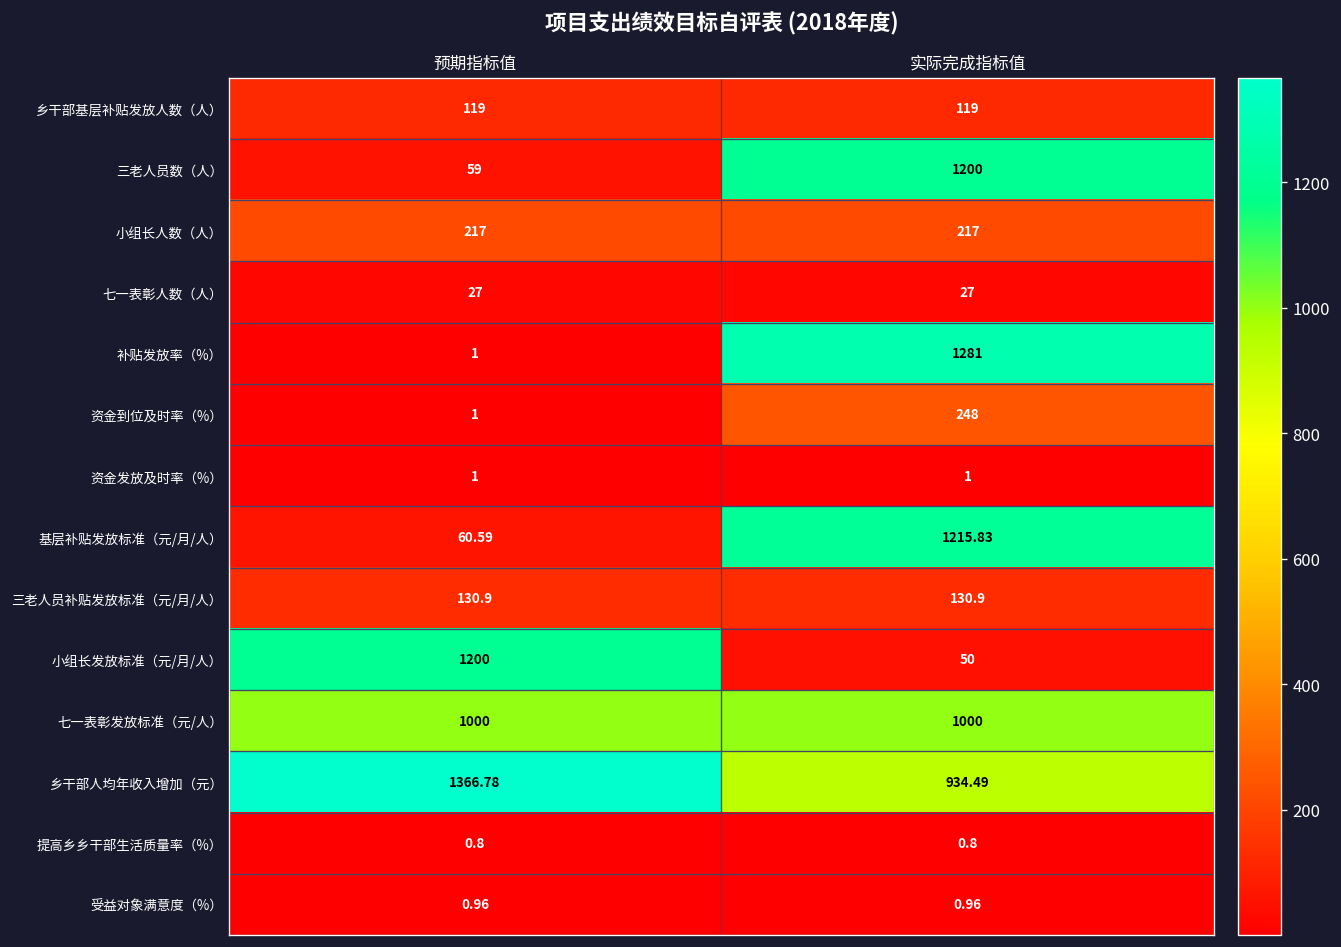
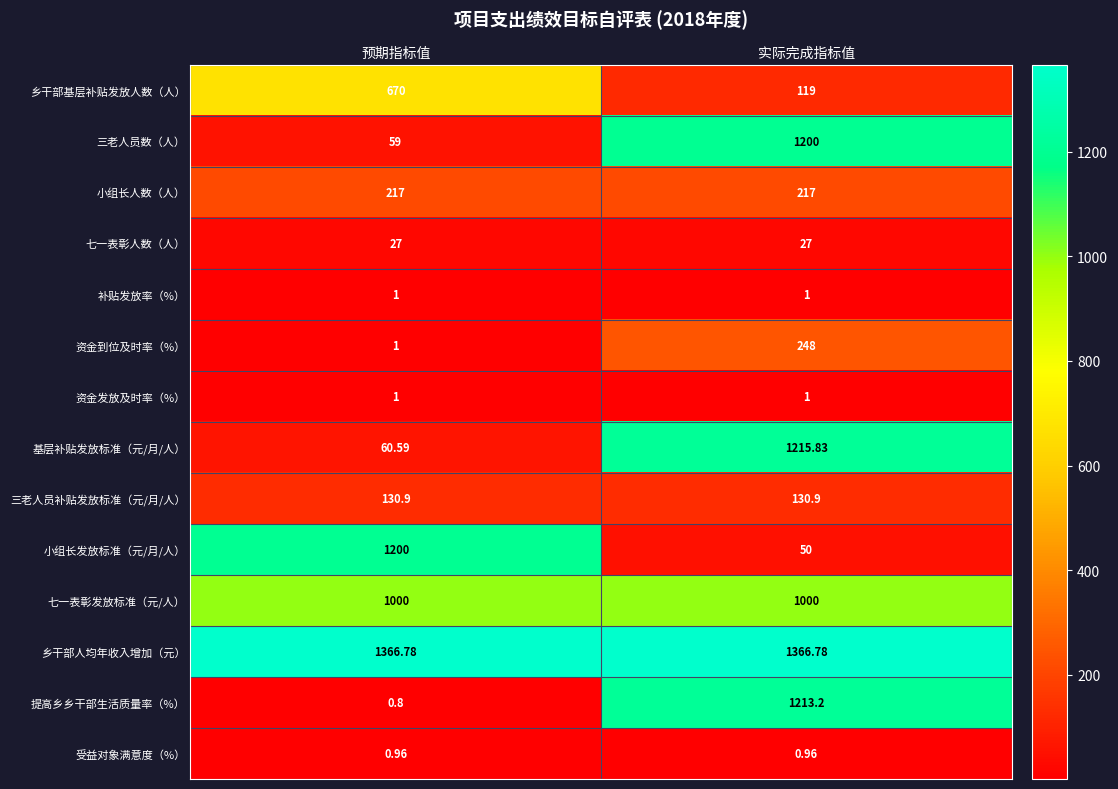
  {
    "乡干部基层补贴发放人数（人）": {
-     "预期指标值": 119,
+     "预期指标值": 670,
      "实际完成指标值": 119
    },
    "三老人员数（人）": {
      "预期指标值": 59,
      "实际完成指标值": 1200
    },
    "小组长人数（人）": {
      "预期指标值": 217,
      "实际完成指标值": 217
    },
    "七一表彰人数（人）": {
      "预期指标值": 27,
      "实际完成指标值": 27
    },
    "补贴发放率（%）": {
      "预期指标值": 1,
-     "实际完成指标值": 1281
+     "实际完成指标值": 1
    },
    "资金到位及时率（%）": {
      "预期指标值": 1,
      "实际完成指标值": 248
    },
    "资金发放及时率（%）": {
      "预期指标值": 1,
      "实际完成指标值": 1
    },
    "基层补贴发放标准（元/月/人）": {
      "预期指标值": 60.59,
      "实际完成指标值": 1215.83
    },
    "三老人员补贴发放标准（元/月/人）": {
      "预期指标值": 130.9,
      "实际完成指标值": 130.9
    },
    "小组长发放标准（元/月/人）": {
      "预期指标值": 1200,
      "实际完成指标值": 50
    },
    "七一表彰发放标准（元/人）": {
      "预期指标值": 1000,
      "实际完成指标值": 1000
    },
    "乡干部人均年收入增加（元）": {
      "预期指标值": 1366.78,
-     "实际完成指标值": 934.49
+     "实际完成指标值": 1366.78
    },
    "提高乡乡干部生活质量率（%）": {
      "预期指标值": 0.8,
-     "实际完成指标值": 0.8
+     "实际完成指标值": 1213.2
    },
    "受益对象满意度（%）": {
      "预期指标值": 0.96,
      "实际完成指标值": 0.96
    }
  }
